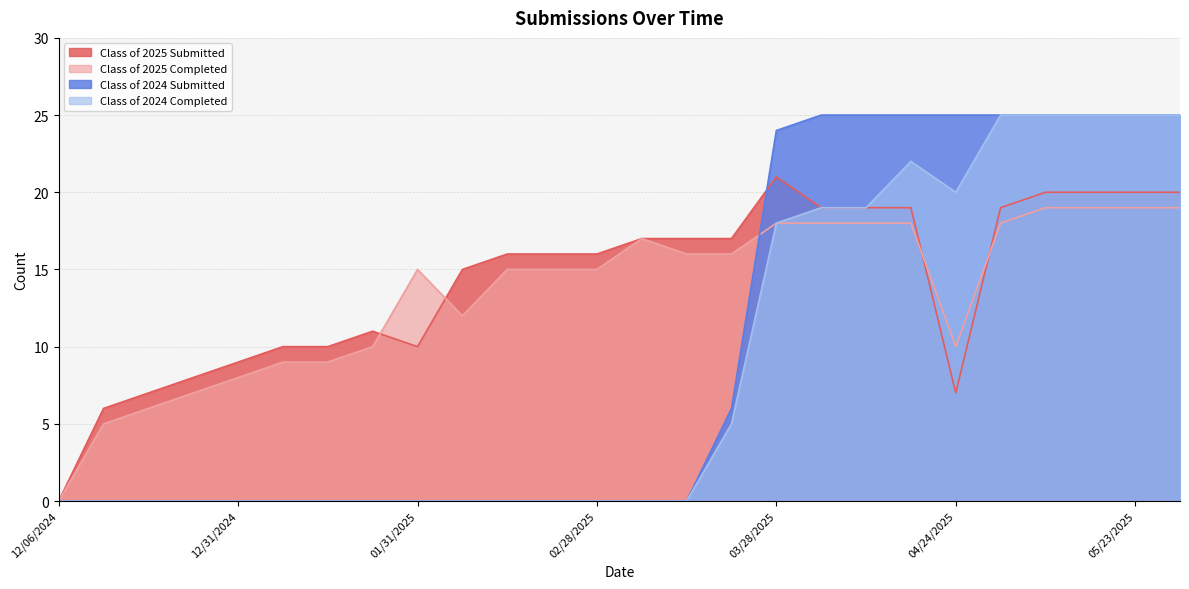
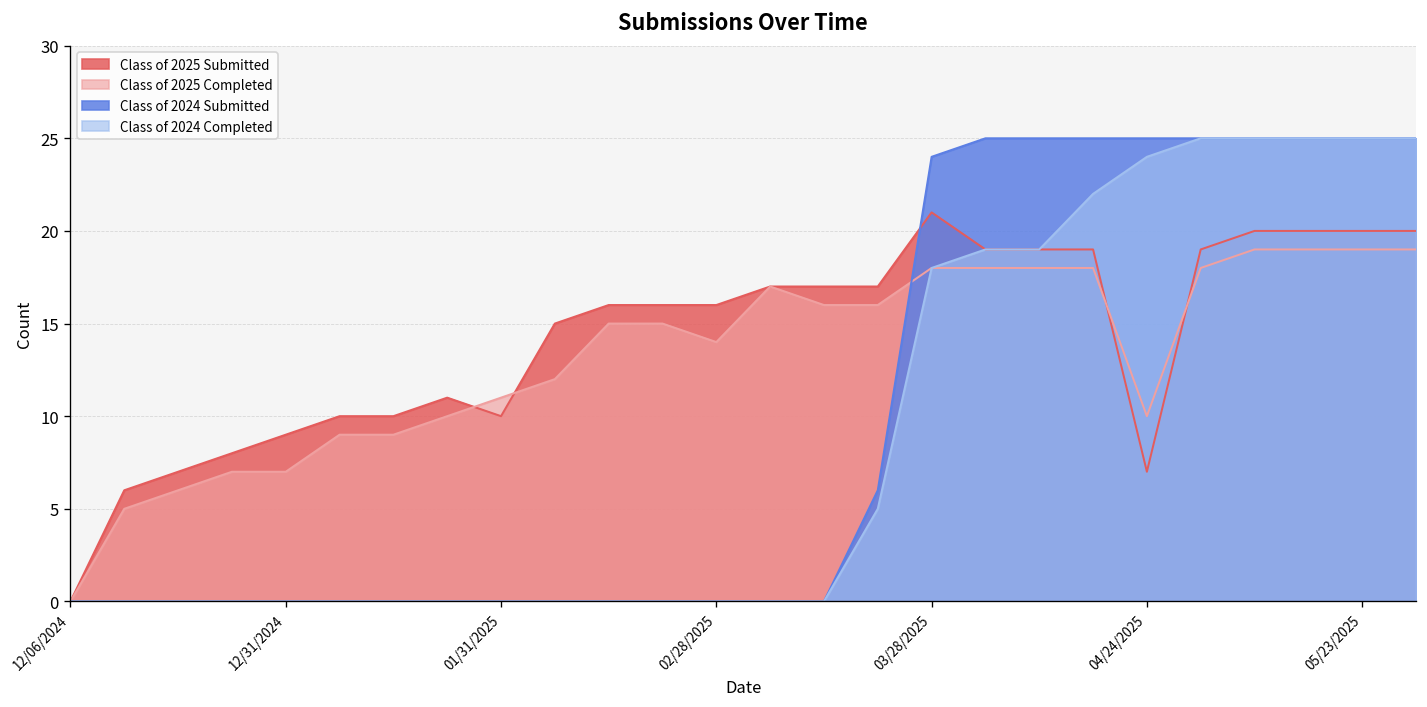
  {
    "Class of 2025 Submitted": {
      "12/31/2024": 9,
      "01/31/2025": 10,
      "02/28/2025": 16,
      "03/28/2025": 21,
      "04/24/2025": 7,
      "05/23/2025": 20
    },
    "Class of 2025 Completed": {
-     "12/31/2024": 8,
-     "01/31/2025": 15,
-     "02/28/2025": 15,
+     "12/31/2024": 7,
+     "01/31/2025": 11,
+     "02/28/2025": 14,
      "04/24/2025": 10,
      "05/23/2025": 19
    },
    "Class of 2024 Submitted": {
      "03/28/2025": 24,
      "04/24/2025": 25
    },
    "Class of 2024 Completed": {
-     "04/24/2025": 20
+     "04/24/2025": 24
    }
  }
